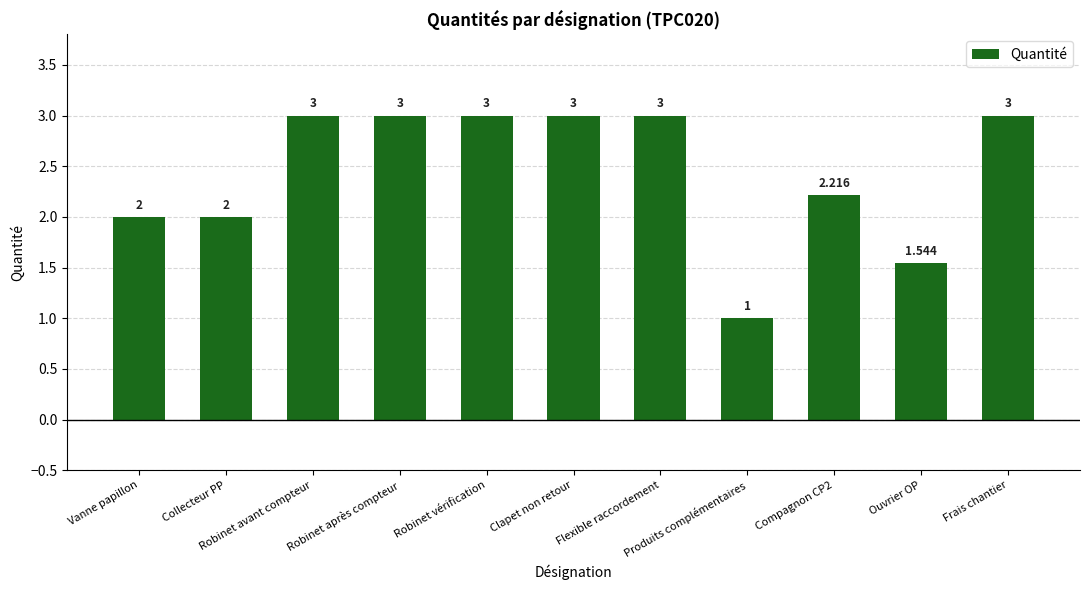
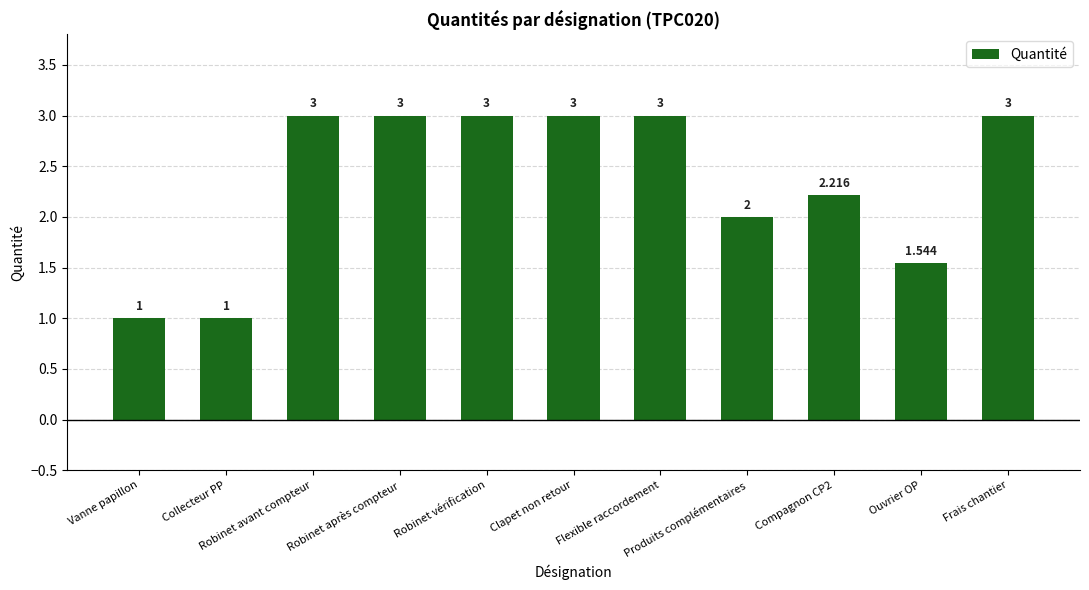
  {
-   "Vanne papillon": 2,
-   "Collecteur PP": 2,
+   "Vanne papillon": 1,
+   "Collecteur PP": 1,
    "Robinet avant compteur": 3,
    "Robinet après compteur": 3,
    "Robinet vérification": 3,
    "Clapet non retour": 3,
    "Flexible raccordement": 3,
-   "Produits complémentaires": 1,
+   "Produits complémentaires": 2,
    "Compagnon CP2": 2.216,
    "Ouvrier OP": 1.544,
    "Frais chantier": 3
  }
